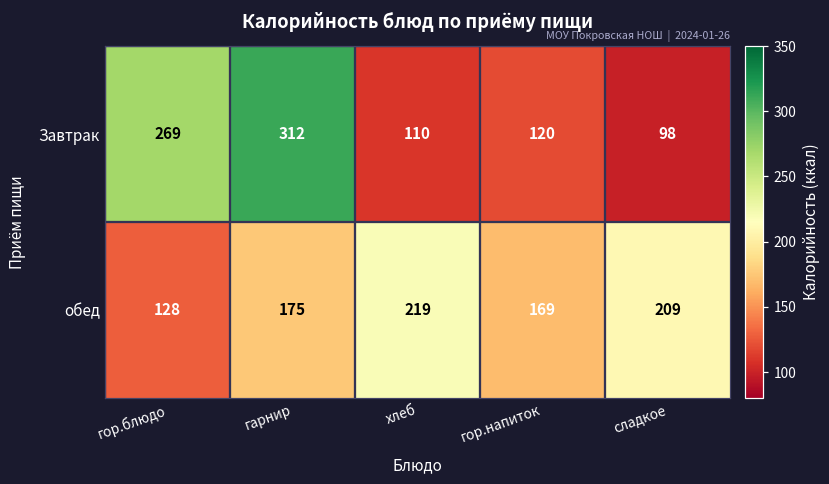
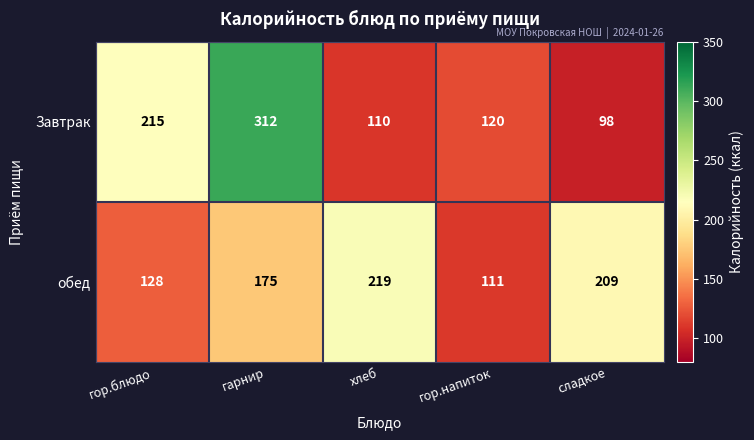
  {
    "Завтрак": {
-     "гор.блюдо": 269,
+     "гор.блюдо": 215,
      "гарнир": 312,
      "хлеб": 110,
      "гор.напиток": 120,
      "сладкое": 98
    },
    "обед": {
      "гор.блюдо": 128,
      "гарнир": 175,
      "хлеб": 219,
-     "гор.напиток": 169,
+     "гор.напиток": 111,
      "сладкое": 209
    }
  }
